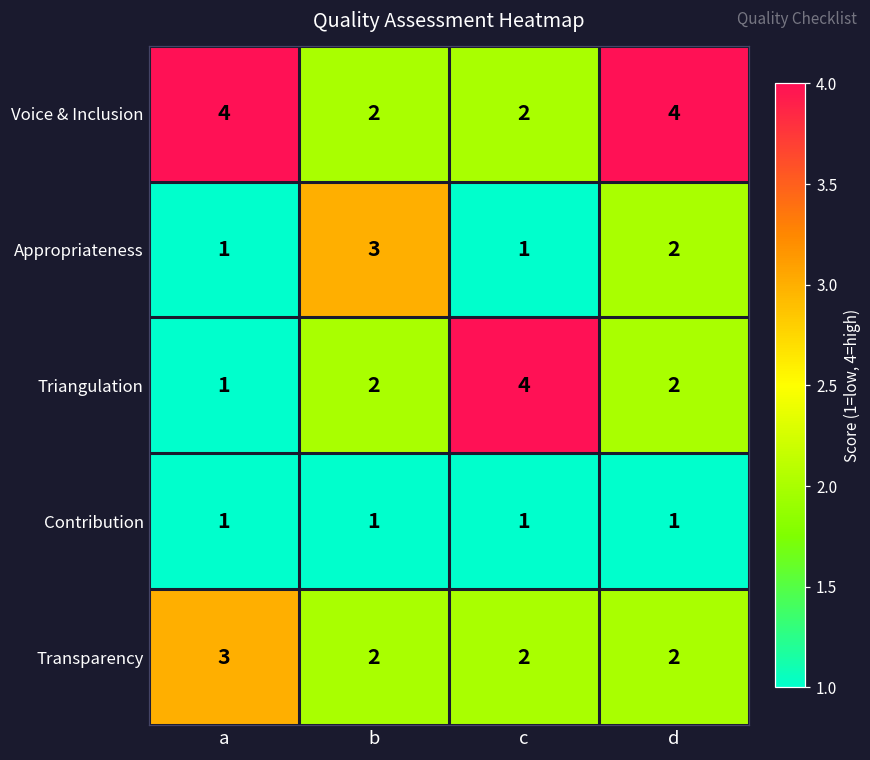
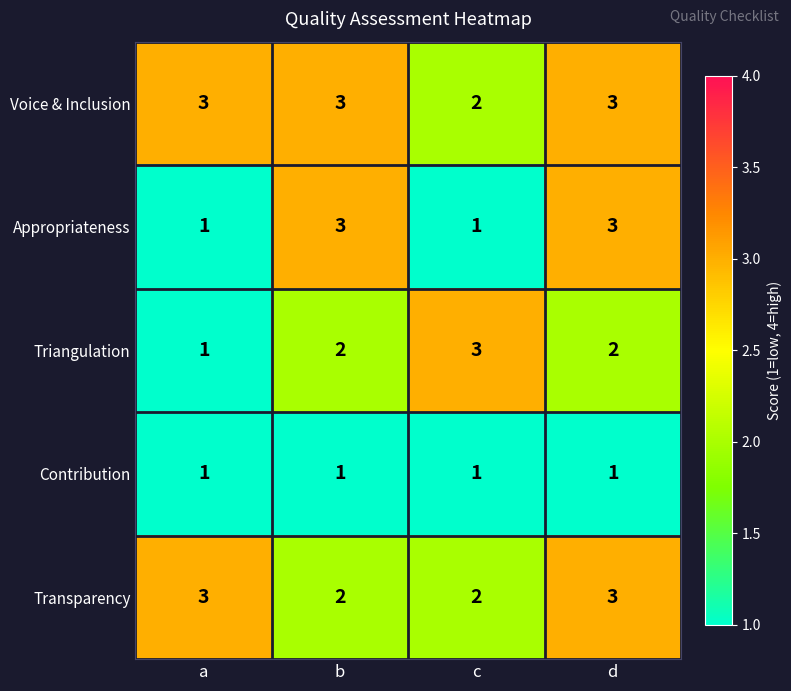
  {
    "Voice & Inclusion": {
-     "a": 4,
-     "b": 2,
+     "a": 3,
+     "b": 3,
      "c": 2,
-     "d": 4
+     "d": 3
    },
    "Appropriateness": {
      "a": 1,
      "b": 3,
      "c": 1,
-     "d": 2
+     "d": 3
    },
    "Triangulation": {
      "a": 1,
      "b": 2,
-     "c": 4,
+     "c": 3,
      "d": 2
    },
    "Contribution": {
      "a": 1,
      "b": 1,
      "c": 1,
      "d": 1
    },
    "Transparency": {
      "a": 3,
      "b": 2,
      "c": 2,
-     "d": 2
+     "d": 3
    }
  }
